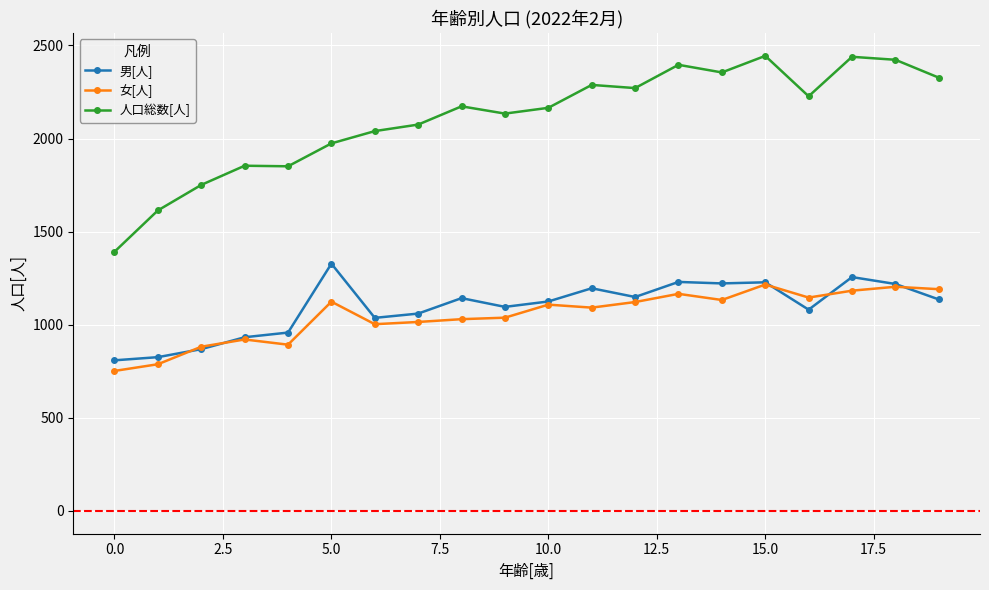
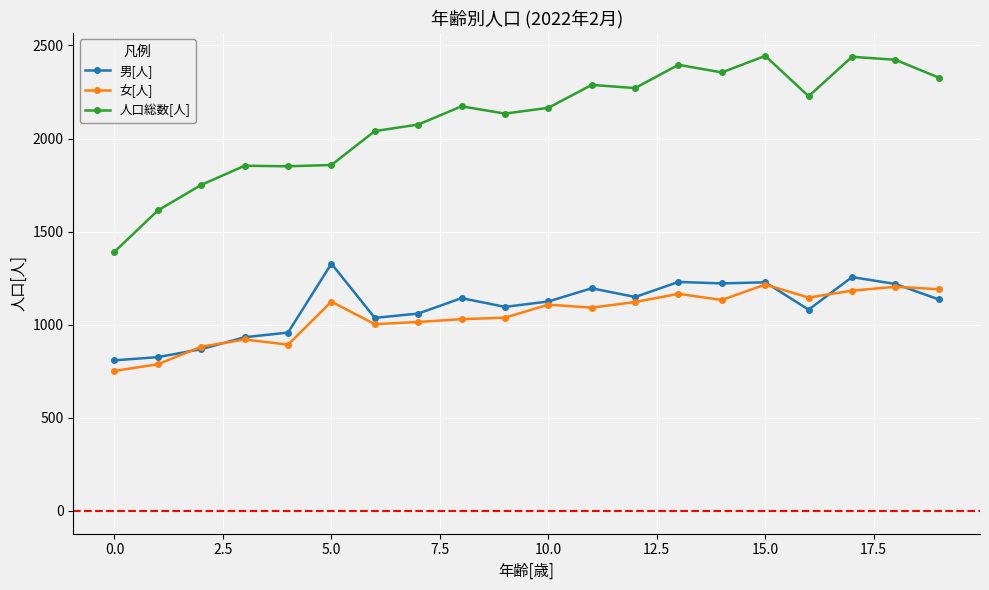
  {
    "男[人]": {
      "0.0": 810,
      "5.0": 1330,
      "10.0": 1130
    },
    "女[人]": {
      "0.0": 750,
      "5.0": 1120,
      "10.0": 1110
    },
    "人口総数[人]": {
      "0.0": 1390,
-     "5.0": 1970,
+     "5.0": 1860,
      "10.0": 2170,
      "15.0": 2440
    }
  }
